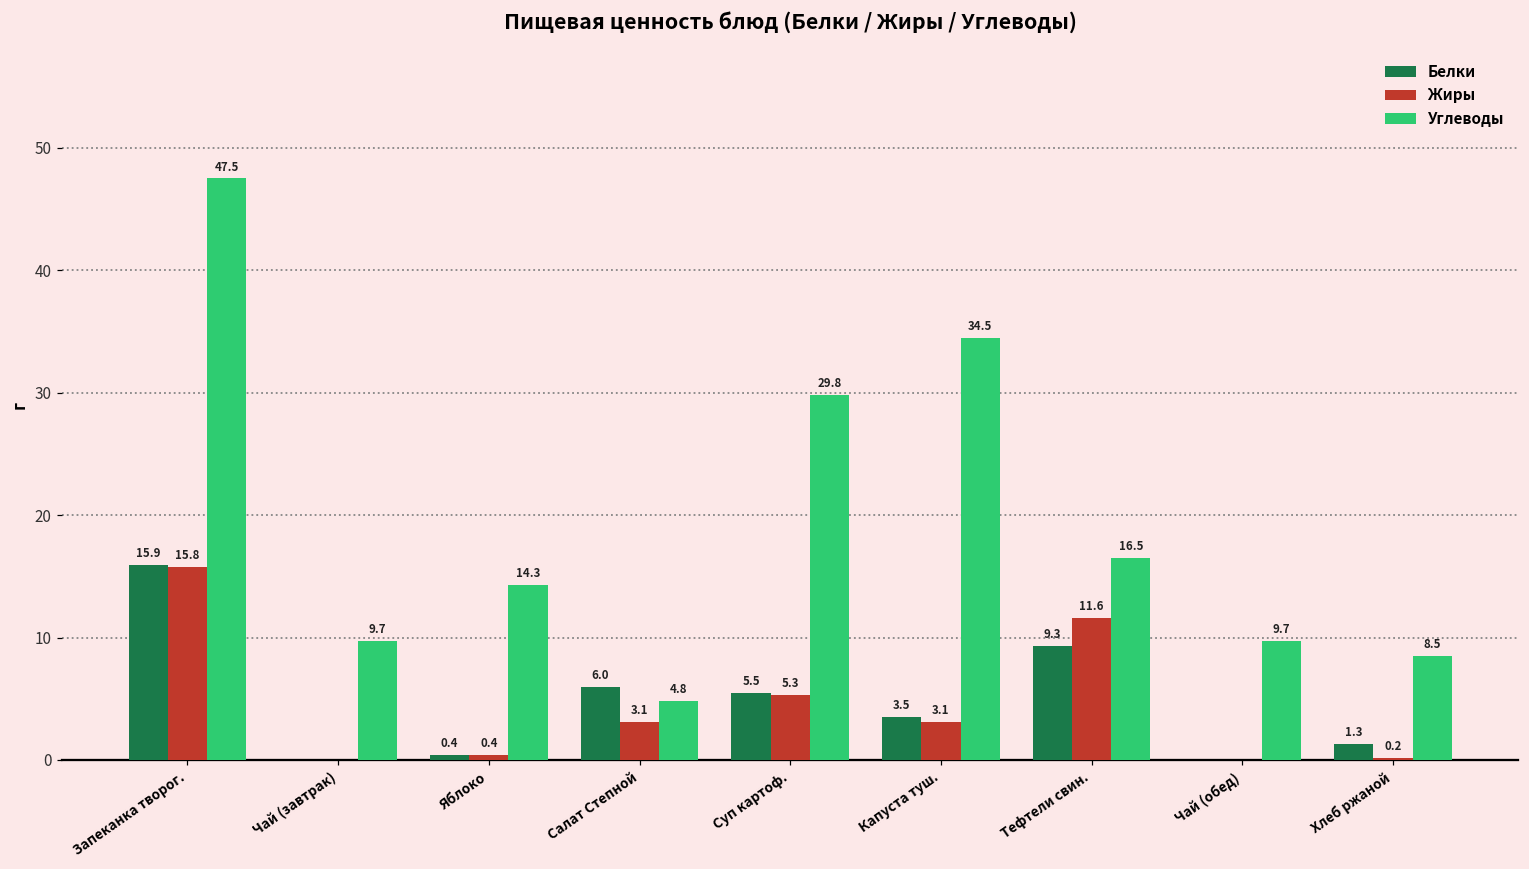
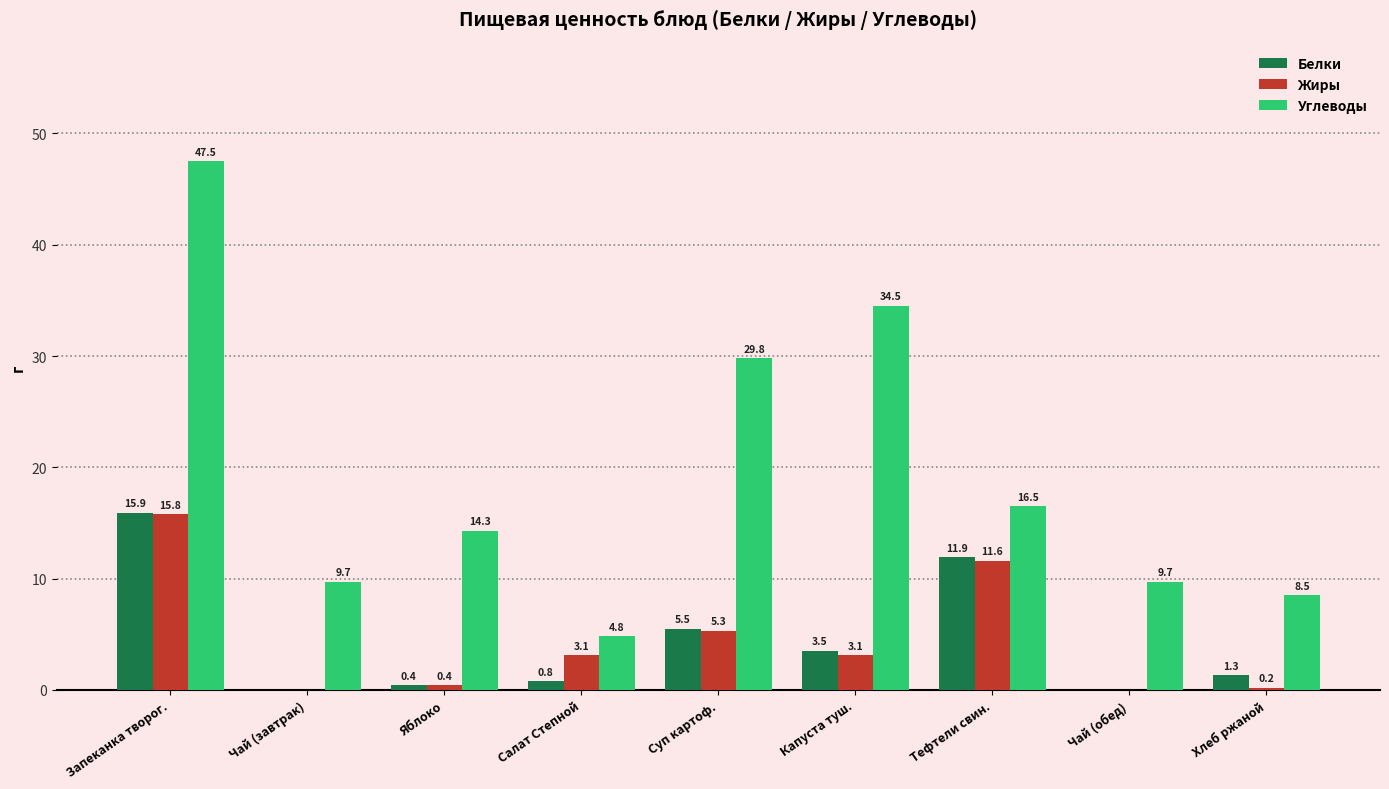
  {
    "Белки": {
      "Запеканка творог.": 15.9,
      "Яблоко": 0.4,
-     "Салат Степной": 6.0,
+     "Салат Степной": 0.8,
      "Суп картоф.": 5.5,
      "Капуста туш.": 3.5,
-     "Тефтели свин.": 9.3,
+     "Тефтели свин.": 11.9,
      "Хлеб ржаной": 1.3
    },
    "Жиры": {
      "Запеканка творог.": 15.8,
      "Яблоко": 0.4,
      "Салат Степной": 3.1,
      "Суп картоф.": 5.3,
      "Капуста туш.": 3.1,
      "Тефтели свин.": 11.6,
      "Хлеб ржаной": 0.2
    },
    "Углеводы": {
      "Запеканка творог.": 47.5,
      "Чай (завтрак)": 9.7,
      "Яблоко": 14.3,
      "Салат Степной": 4.8,
      "Суп картоф.": 29.8,
      "Капуста туш.": 34.5,
      "Тефтели свин.": 16.5,
      "Чай (обед)": 9.7,
      "Хлеб ржаной": 8.5
    }
  }
